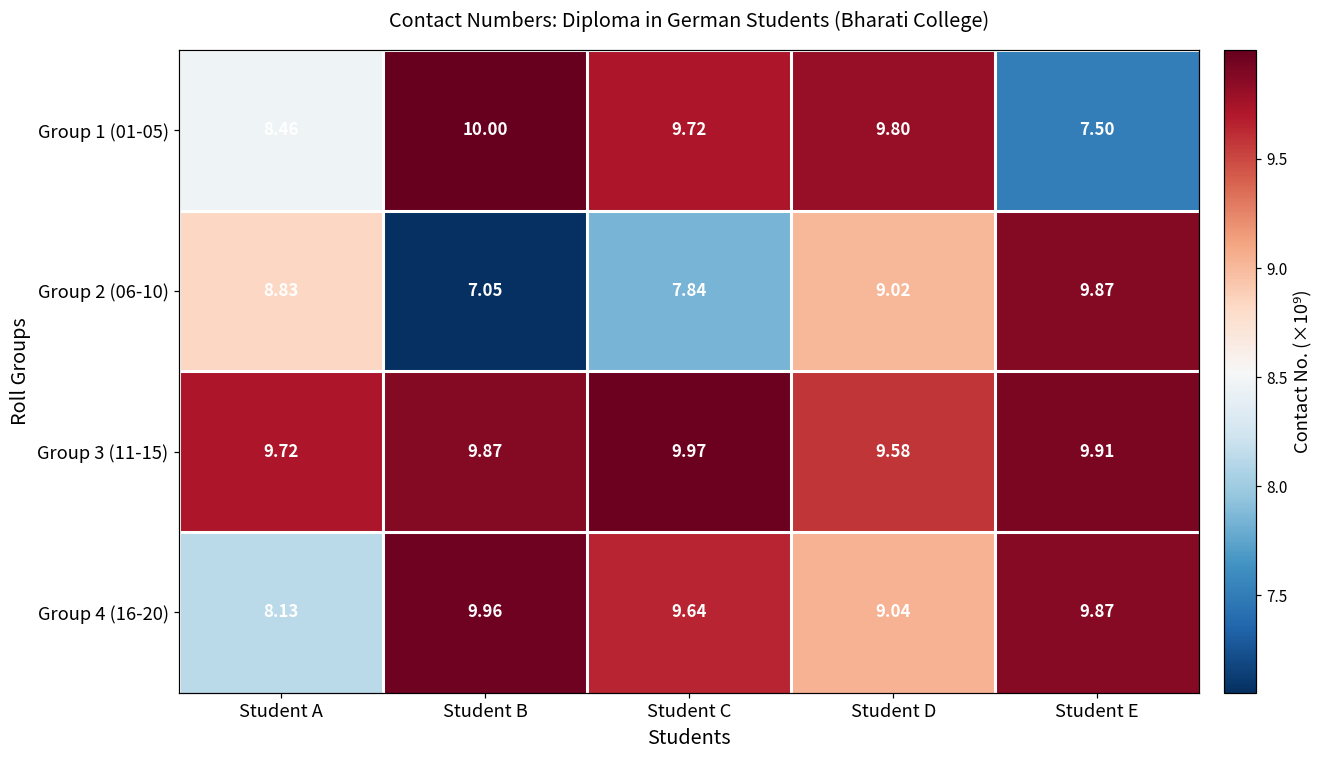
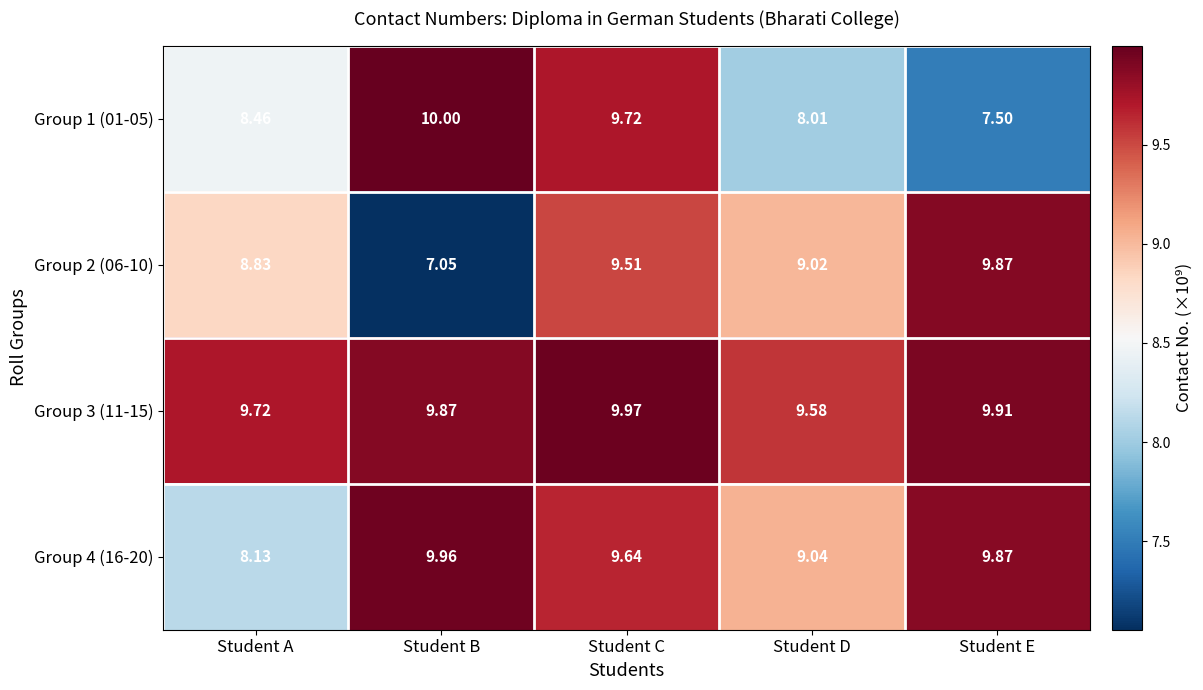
  {
    "Group 1 (01-05)": {
      "Student B": 10.00,
      "Student C": 9.72,
-     "Student D": 9.80,
+     "Student D": 8.01,
      "Student E": 7.50
    },
    "Group 2 (06-10)": {
      "Student A": 8.83,
      "Student B": 7.05,
-     "Student C": 7.84,
+     "Student C": 9.51,
      "Student D": 9.02,
      "Student E": 9.87
    },
    "Group 3 (11-15)": {
      "Student A": 9.72,
      "Student B": 9.87,
      "Student C": 9.97,
      "Student D": 9.58,
      "Student E": 9.91
    },
    "Group 4 (16-20)": {
      "Student A": 8.13,
      "Student B": 9.96,
      "Student C": 9.64,
      "Student D": 9.04,
      "Student E": 9.87
    }
  }
